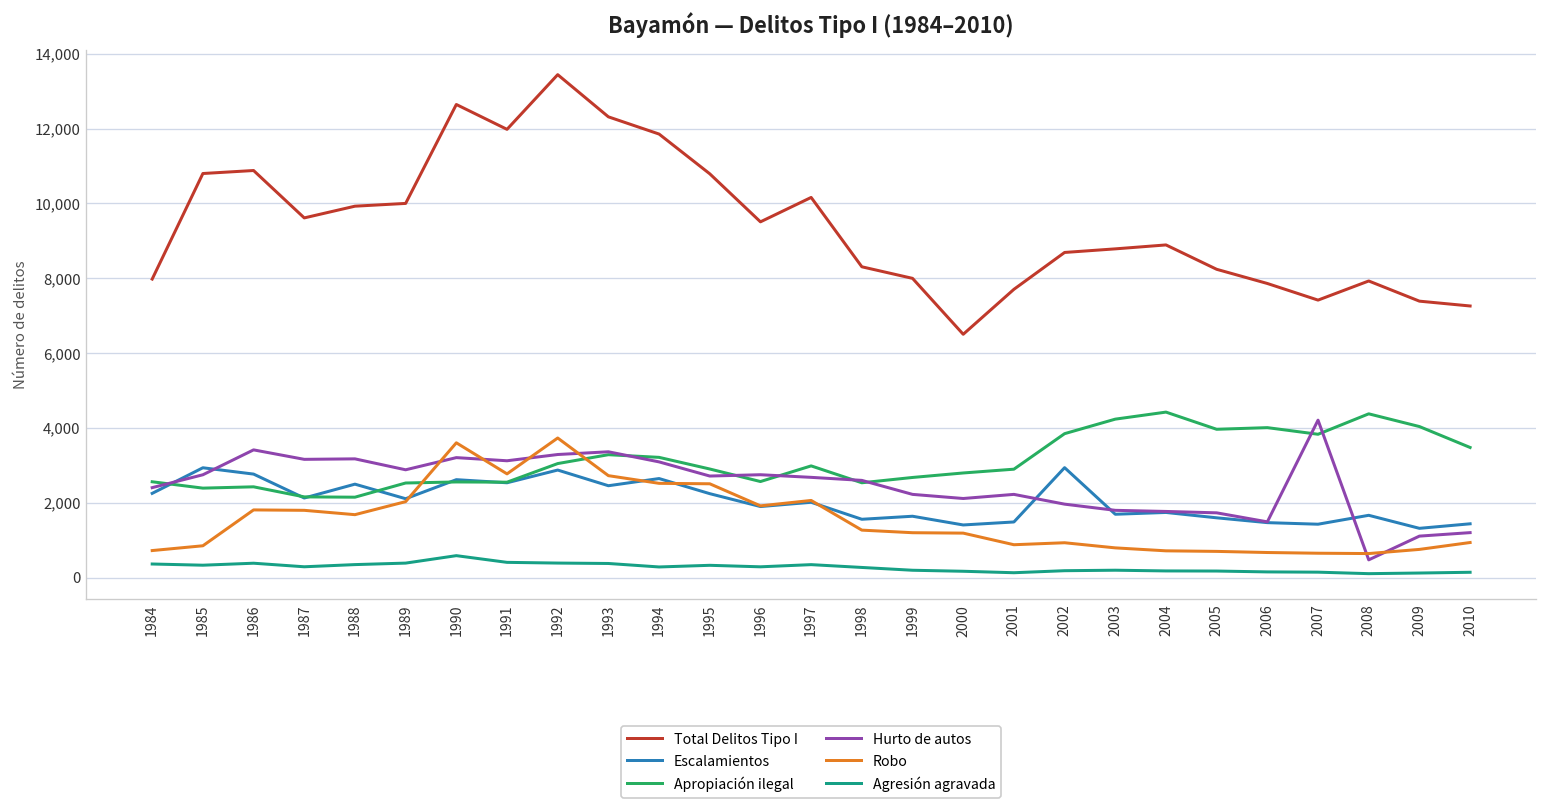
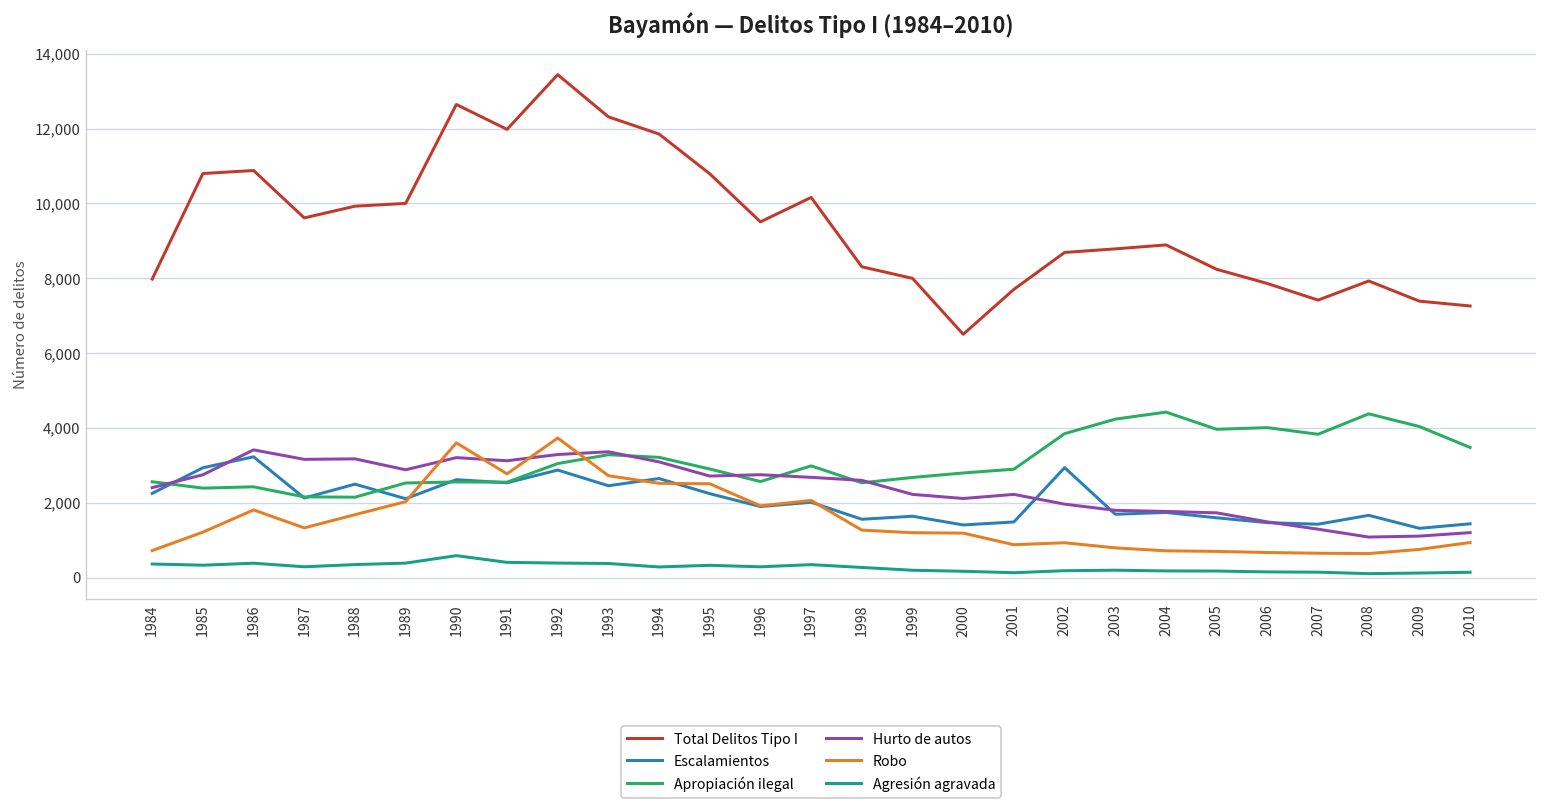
  {
    "Total Delitos Tipo I": {
      "1984": "8,000",
      "1985": "10,800",
      "1986": "10,900",
      "1987": "9,600",
      "1988": "9,900",
      "1989": "10,000",
      "1990": "12,600",
      "1991": "12,000",
      "1992": "13,400",
      "1993": "12,300",
      "1994": "11,900",
      "1995": "10,800",
      "1996": "9,500",
      "1997": "10,200",
      "1998": "8,300",
      "1999": "8,000",
      "2000": "6,500",
      "2001": "7,700",
      "2002": "8,700",
      "2003": "8,800",
      "2004": "8,900",
      "2005": "8,200",
      "2006": "7,900",
      "2007": "7,400",
      "2008": "7,900",
      "2009": "7,400",
      "2010": "7,300"
    },
    "Escalamientos": {
      "1984": "2,300",
      "1985": "2,900",
-     "1986": "2,800",
+     "1986": "3,200",
      "1988": "2,500",
      "1992": "2,900",
      "1993": "2,500",
      "1994": "2,700",
      "1995": "2,200",
      "1998": "1,600",
      "1999": "1,600",
      "2000": "1,400",
      "2001": "1,500",
      "2002": "2,900",
      "2003": "1,700",
      "2005": "1,600",
      "2007": "1,400",
      "2008": "1,700",
      "2009": "1,300",
      "2010": "1,400"
    },
    "Hurto de autos": {
      "1984": "2,400",
      "1985": "2,800",
      "1986": "3,400",
      "1987": "3,200",
      "1988": "3,200",
      "1989": "2,900",
      "1990": "3,200",
      "1991": "3,100",
      "1992": "3,300",
      "1994": "3,100",
      "1995": "2,700",
      "1996": "2,800",
      "1997": "2,700",
      "1999": "2,200",
      "2000": "2,100",
      "2001": "2,200",
      "2002": "2,000",
      "2003": "1,800",
      "2005": "1,700",
-     "2007": "4,200",
-     "2008": "500",
+     "2007": "1,300",
+     "2008": "1,100",
      "2009": "1,100",
      "2010": "1,200"
    },
    "Robo": {
      "1984": "700",
-     "1985": "900",
+     "1985": "1,200",
      "1986": "1,800",
-     "1987": "1,800",
+     "1987": "1,300",
      "1988": "1,700",
      "1990": "3,600",
      "1991": "2,800",
      "1992": "3,700",
      "1993": "2,700",
      "1994": "2,500",
      "1995": "2,500",
      "1998": "1,300",
      "1999": "1,200",
      "2000": "1,200",
      "2001": "900",
      "2002": "900",
      "2003": "800",
      "2004": "700",
      "2005": "700",
      "2006": "700",
      "2007": "700",
      "2008": "600",
      "2009": "800",
      "2010": "900"
    }
  }
